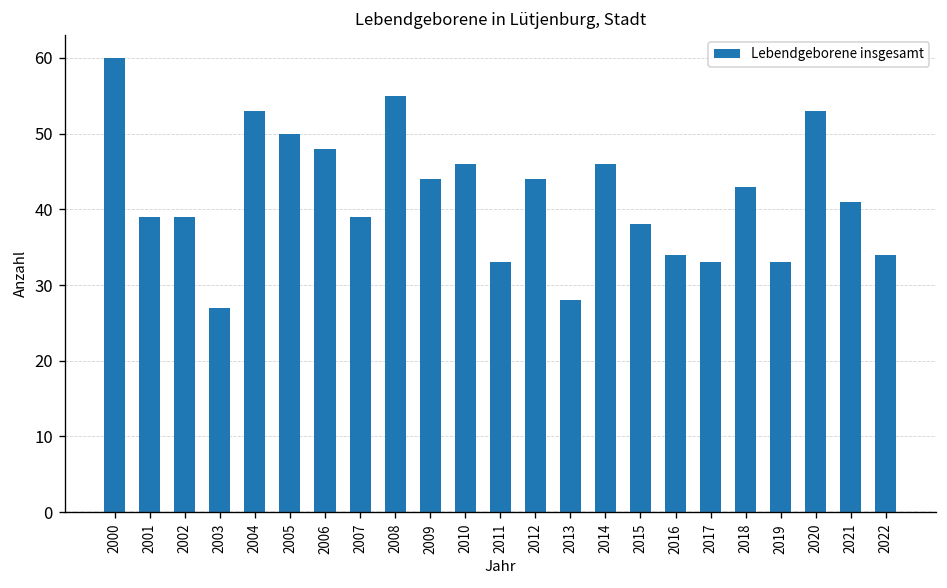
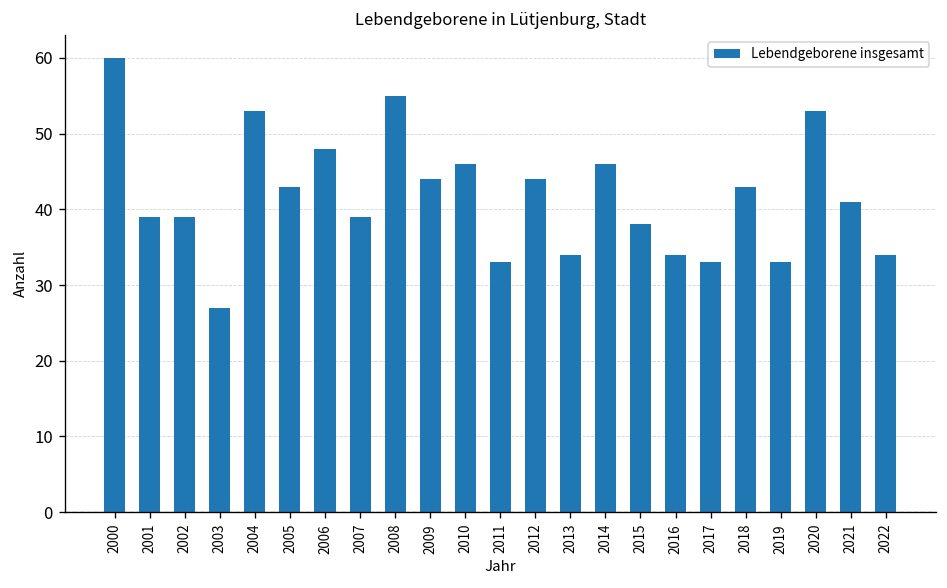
  {
    "2000": 60,
    "2001": 39,
    "2002": 39,
    "2003": 27,
    "2004": 53,
-   "2005": 50,
+   "2005": 43,
    "2006": 48,
    "2007": 39,
    "2008": 55,
    "2009": 44,
    "2010": 46,
    "2011": 33,
    "2012": 44,
-   "2013": 28,
+   "2013": 34,
    "2014": 46,
    "2015": 38,
    "2016": 34,
    "2017": 33,
    "2018": 43,
    "2019": 33,
    "2020": 53,
    "2021": 41,
    "2022": 34
  }
